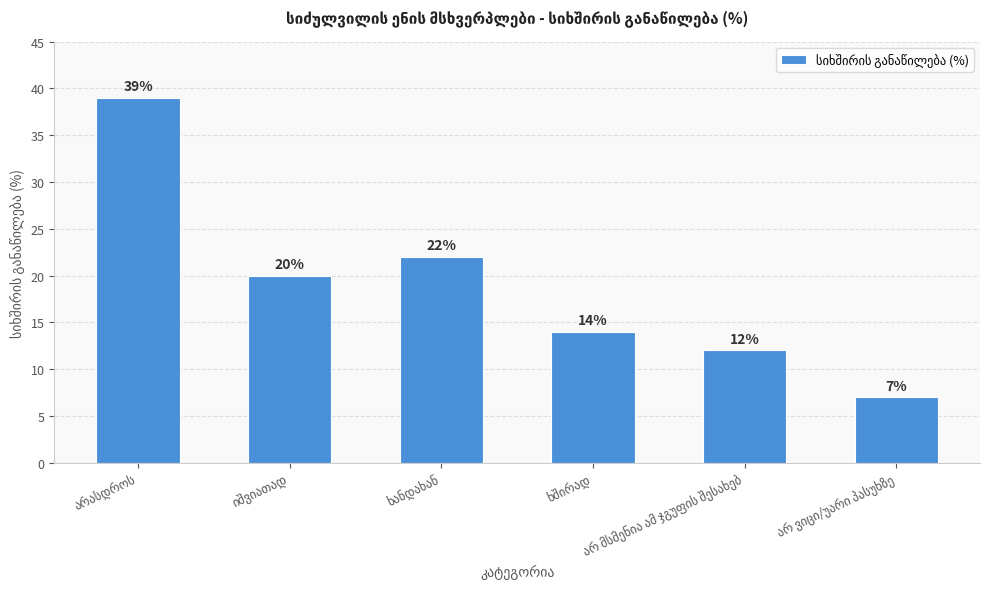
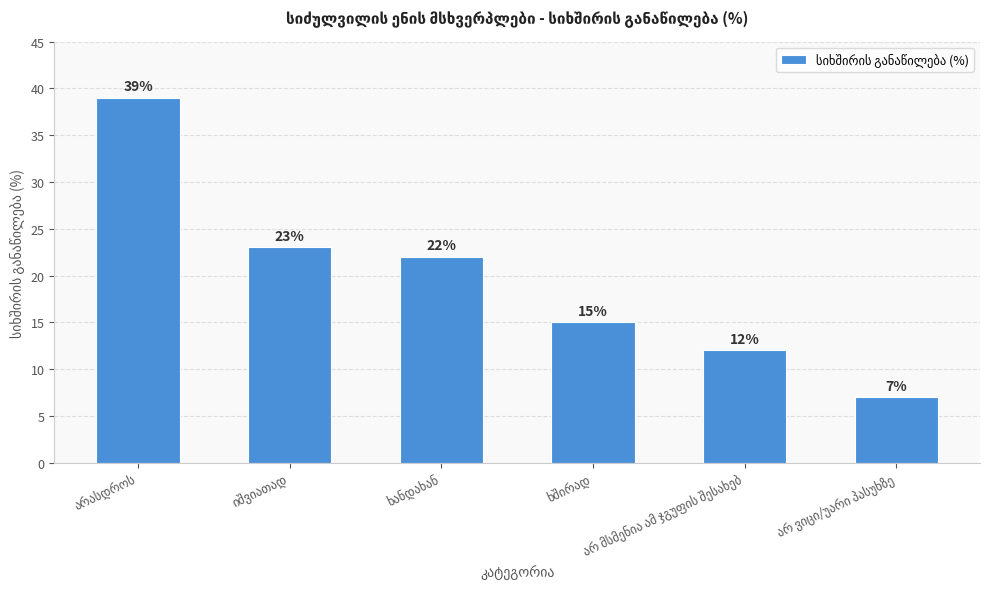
  {
    "არასდროს": "39%",
-   "იშვიათად": "20%",
+   "იშვიათად": "23%",
    "ხანდახან": "22%",
-   "ხშირად": "14%",
+   "ხშირად": "15%",
    "არ მსმენია ამ ჯგუფის შესახებ": "12%",
    "არ ვიცი/უარი პასუხზე": "7%"
  }
